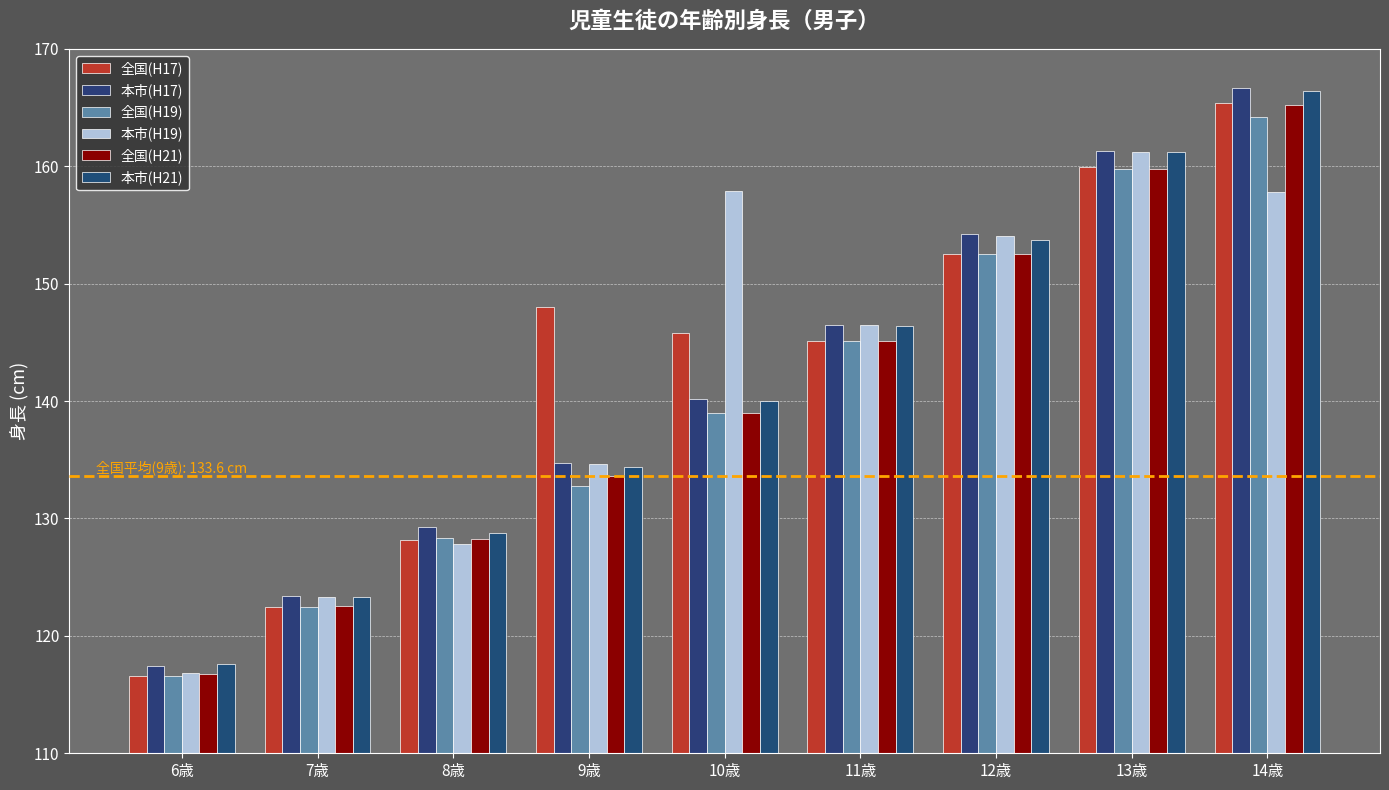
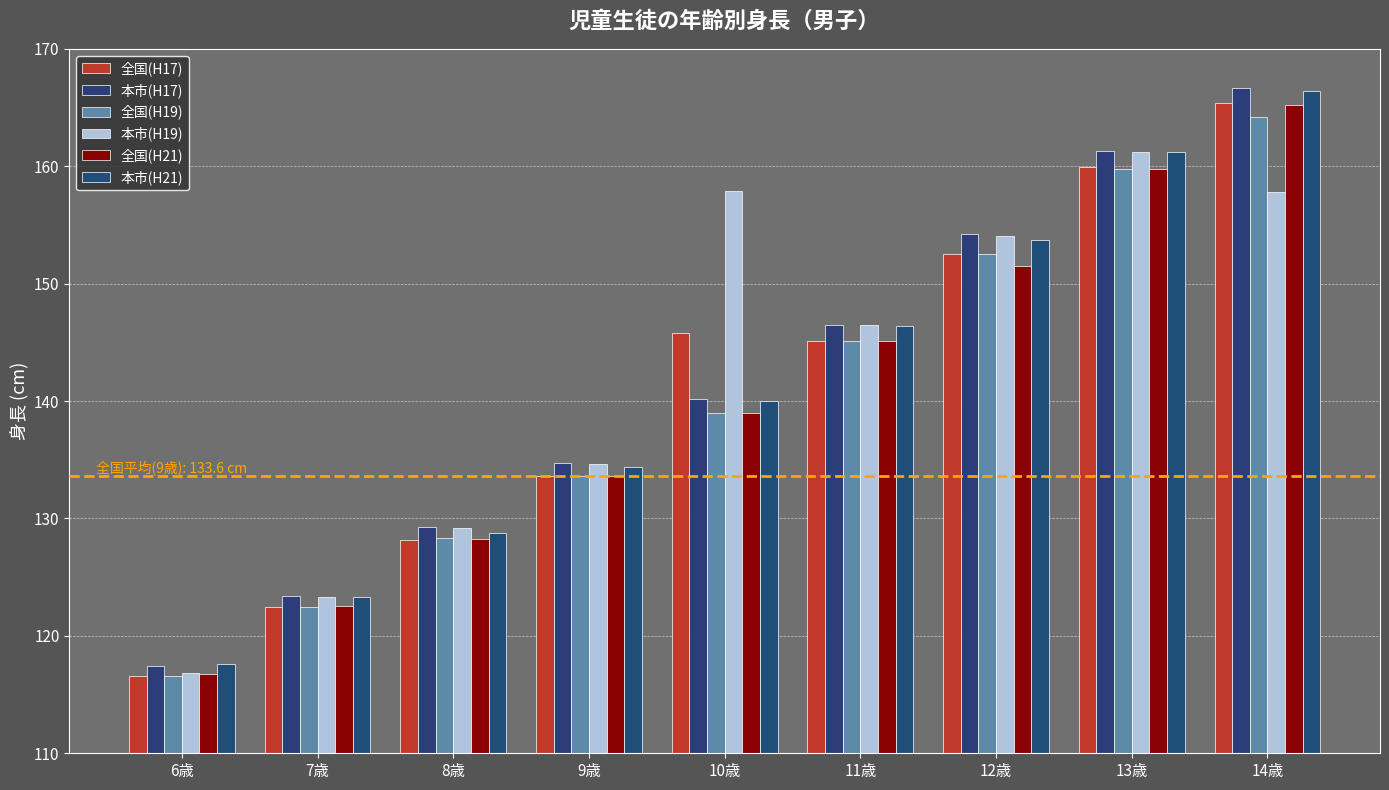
  {
    "全国(H17)": {
      "6歳": 116.6,
      "7歳": 122.5,
      "8歳": 128.2,
-     "9歳": 148.0,
+     "9歳": 133.6,
      "10歳": 145.8,
      "11歳": 145.1,
      "12歳": 152.5,
      "13歳": 159.9,
      "14歳": 165.4
    },
    "全国(H19)": {
      "6歳": 116.6,
      "7歳": 122.5,
      "8歳": 128.3,
-     "9歳": 132.8,
+     "9歳": 133.6,
      "10歳": 139.0,
      "11歳": 145.1,
      "12歳": 152.5,
      "13歳": 159.8,
      "14歳": 164.2
    },
    "本市(H19)": {
      "6歳": 116.8,
      "7歳": 123.3,
-     "8歳": 127.8,
+     "8歳": 129.2,
      "9歳": 134.6,
      "10歳": 157.9,
      "11歳": 146.5,
      "12歳": 154.1,
      "13歳": 161.2,
      "14歳": 157.8
    },
    "全国(H21)": {
      "6歳": 116.7,
      "7歳": 122.6,
      "8歳": 128.3,
      "9歳": 133.6,
      "10歳": 138.9,
      "11歳": 145.1,
-     "12歳": 152.5,
+     "12歳": 151.5,
      "13歳": 159.7,
      "14歳": 165.2
    }
  }
